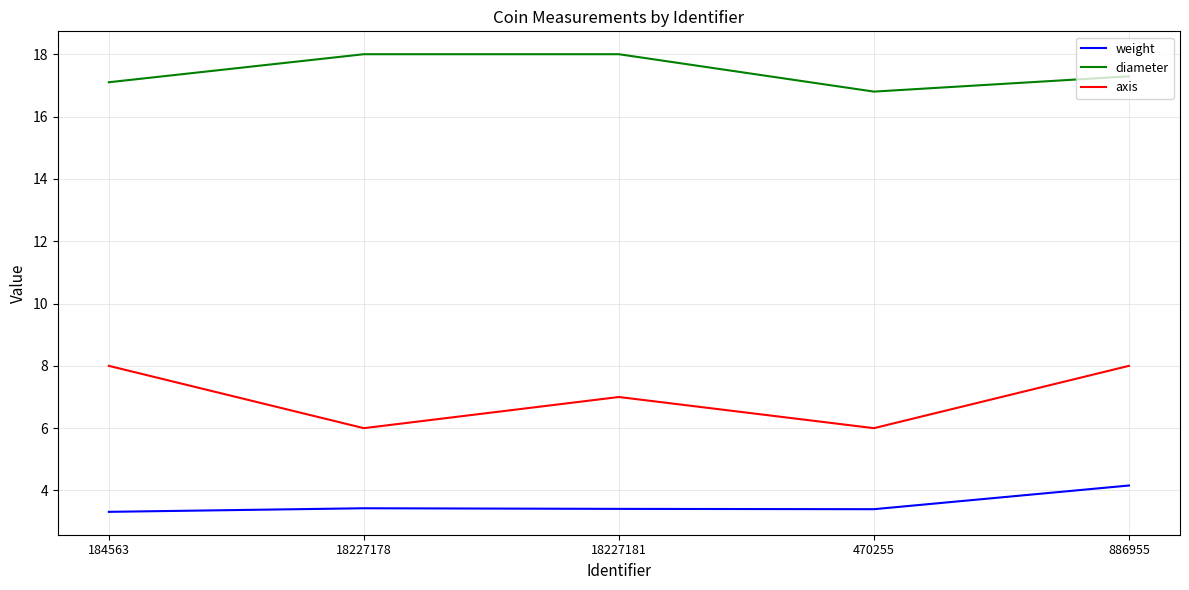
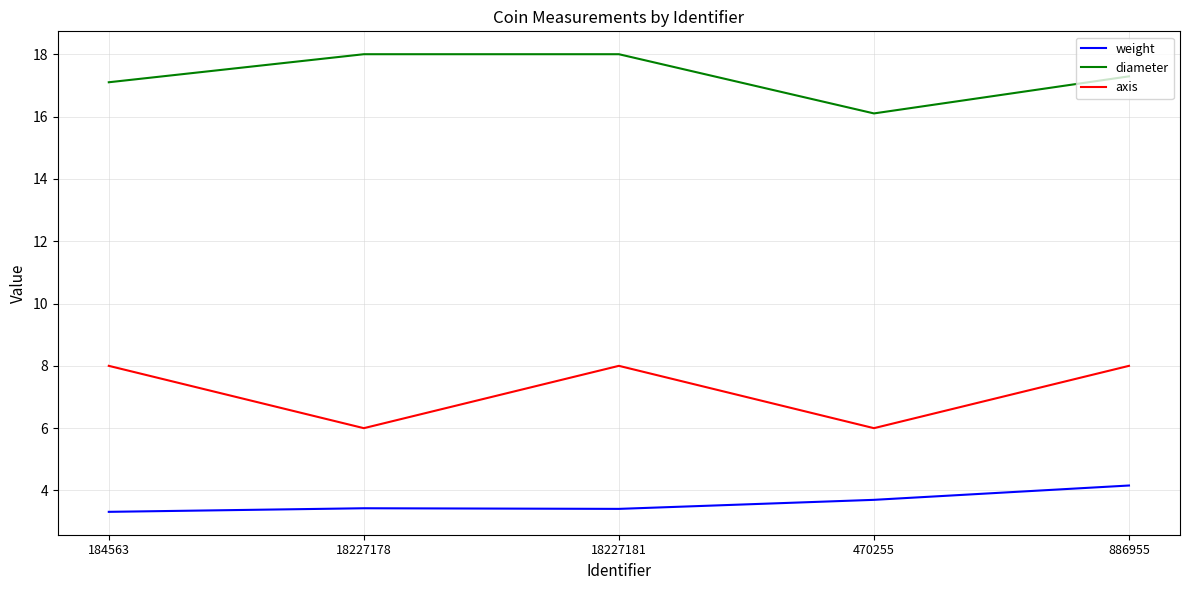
  {
    "weight": {
      "184563": 3.3,
      "18227178": 3.4,
      "18227181": 3.4,
-     "470255": 3.4,
+     "470255": 3.7,
      "886955": 4.2
    },
    "diameter": {
      "184563": 17.1,
      "18227178": 18.0,
      "18227181": 18.0,
-     "470255": 16.8
+     "470255": 16.1
    },
    "axis": {
      "184563": 8,
      "18227178": 6,
-     "18227181": 7,
+     "18227181": 8,
      "470255": 6,
      "886955": 8
    }
  }
